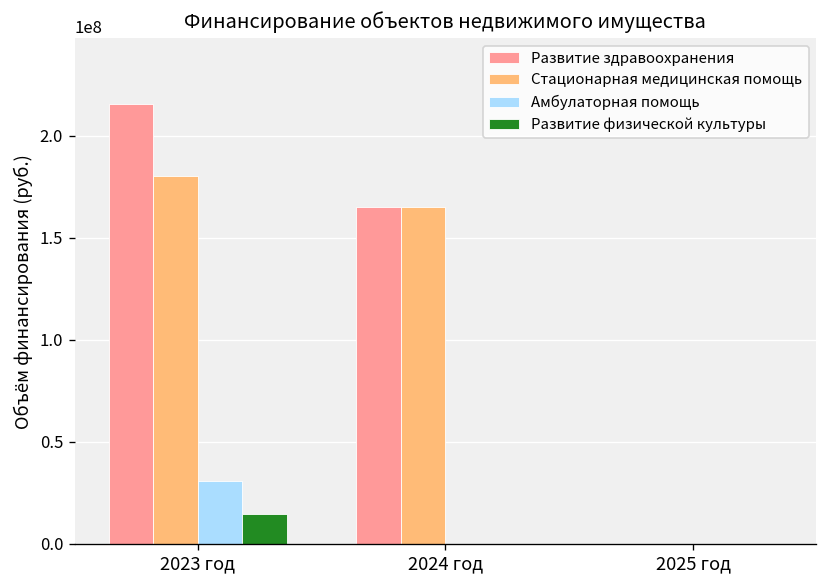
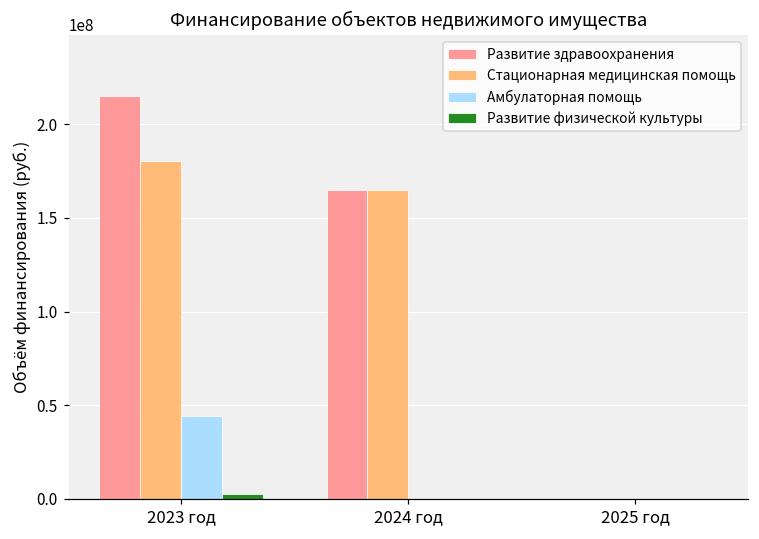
  {
    "Амбулаторная помощь": {
-     "2023 год": 31000000,
+     "2023 год": 44000000,
      "2024 год": 0,
      "2025 год": 0
    },
    "Развитие физической культуры": {
-     "2023 год": 14000000,
+     "2023 год": 3000000,
      "2024 год": 0,
      "2025 год": 0
    }
  }
